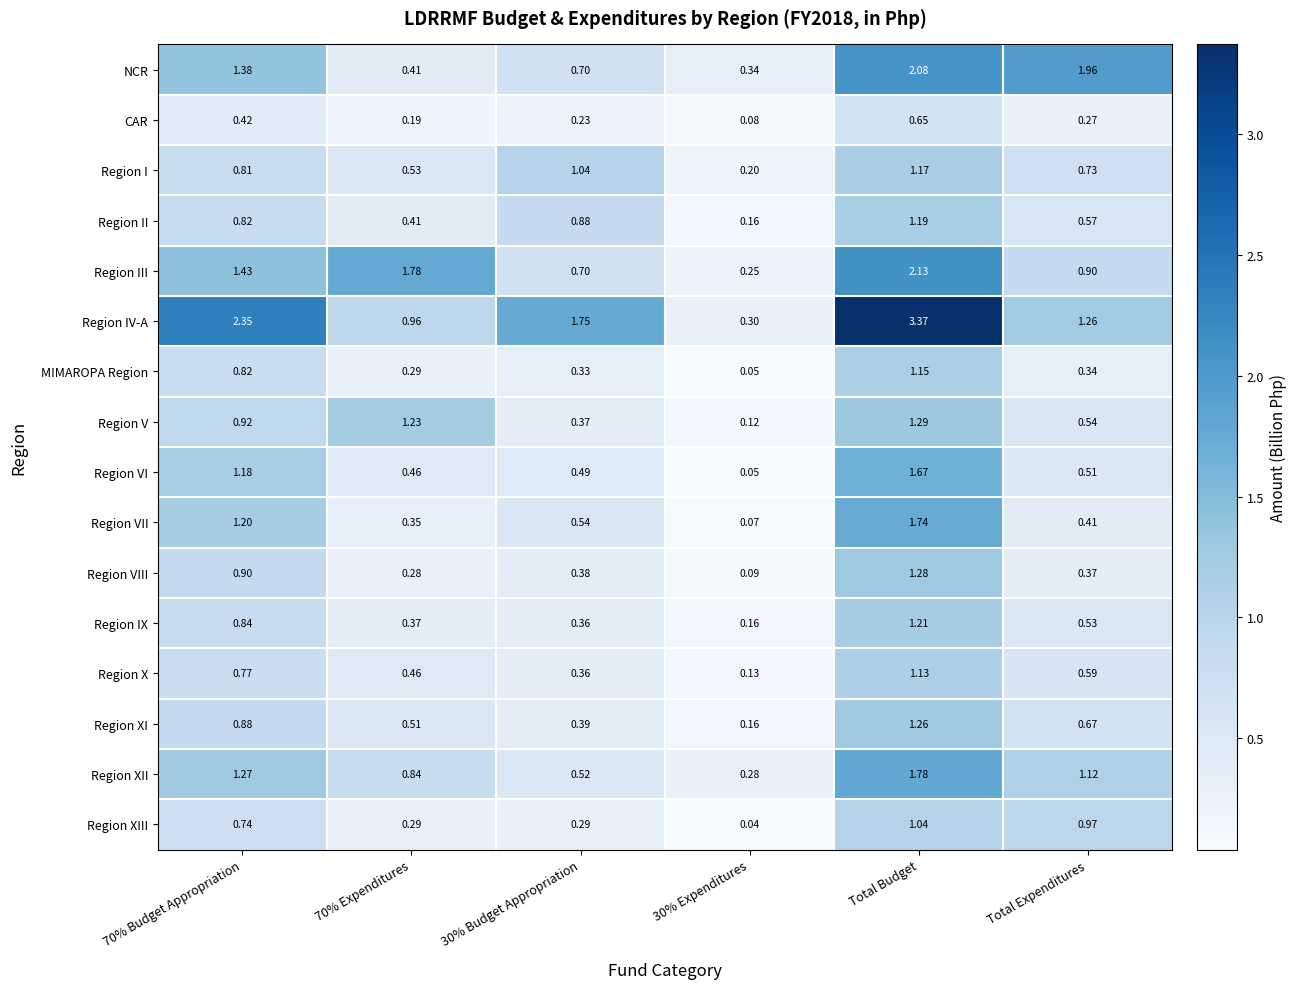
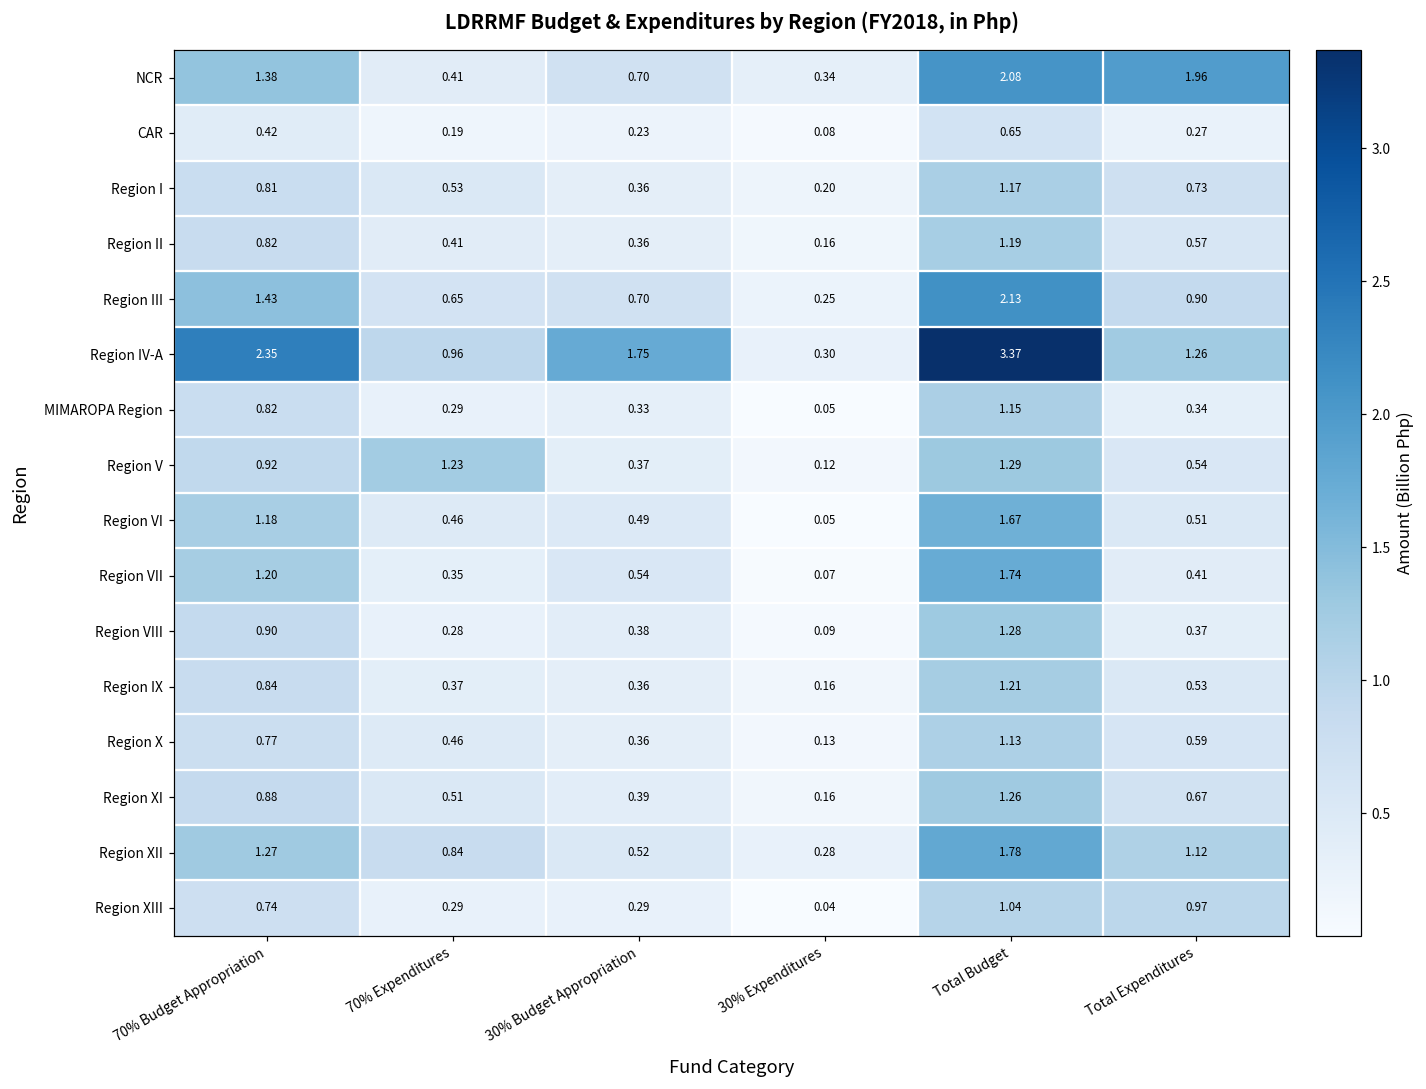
  {
    "NCR": {
      "70% Budget Appropriation": 1.38,
      "70% Expenditures": 0.41,
      "30% Budget Appropriation": 0.70,
      "30% Expenditures": 0.34,
      "Total Budget": 2.08,
      "Total Expenditures": 1.96
    },
    "CAR": {
      "70% Budget Appropriation": 0.42,
      "70% Expenditures": 0.19,
      "30% Budget Appropriation": 0.23,
      "30% Expenditures": 0.08,
      "Total Budget": 0.65,
      "Total Expenditures": 0.27
    },
    "Region I": {
      "70% Budget Appropriation": 0.81,
      "70% Expenditures": 0.53,
-     "30% Budget Appropriation": 1.04,
+     "30% Budget Appropriation": 0.36,
      "30% Expenditures": 0.20,
      "Total Budget": 1.17,
      "Total Expenditures": 0.73
    },
    "Region II": {
      "70% Budget Appropriation": 0.82,
      "70% Expenditures": 0.41,
-     "30% Budget Appropriation": 0.88,
+     "30% Budget Appropriation": 0.36,
      "30% Expenditures": 0.16,
      "Total Budget": 1.19,
      "Total Expenditures": 0.57
    },
    "Region III": {
      "70% Budget Appropriation": 1.43,
-     "70% Expenditures": 1.78,
+     "70% Expenditures": 0.65,
      "30% Budget Appropriation": 0.70,
      "30% Expenditures": 0.25,
      "Total Budget": 2.13,
      "Total Expenditures": 0.90
    },
    "Region IV-A": {
      "70% Budget Appropriation": 2.35,
      "70% Expenditures": 0.96,
      "30% Budget Appropriation": 1.75,
      "30% Expenditures": 0.30,
      "Total Budget": 3.37,
      "Total Expenditures": 1.26
    },
    "MIMAROPA Region": {
      "70% Budget Appropriation": 0.82,
      "70% Expenditures": 0.29,
      "30% Budget Appropriation": 0.33,
      "30% Expenditures": 0.05,
      "Total Budget": 1.15,
      "Total Expenditures": 0.34
    },
    "Region V": {
      "70% Budget Appropriation": 0.92,
      "70% Expenditures": 1.23,
      "30% Budget Appropriation": 0.37,
      "30% Expenditures": 0.12,
      "Total Budget": 1.29,
      "Total Expenditures": 0.54
    },
    "Region VI": {
      "70% Budget Appropriation": 1.18,
      "70% Expenditures": 0.46,
      "30% Budget Appropriation": 0.49,
      "30% Expenditures": 0.05,
      "Total Budget": 1.67,
      "Total Expenditures": 0.51
    },
    "Region VII": {
      "70% Budget Appropriation": 1.20,
      "70% Expenditures": 0.35,
      "30% Budget Appropriation": 0.54,
      "30% Expenditures": 0.07,
      "Total Budget": 1.74,
      "Total Expenditures": 0.41
    },
    "Region VIII": {
      "70% Budget Appropriation": 0.90,
      "70% Expenditures": 0.28,
      "30% Budget Appropriation": 0.38,
      "30% Expenditures": 0.09,
      "Total Budget": 1.28,
      "Total Expenditures": 0.37
    },
    "Region IX": {
      "70% Budget Appropriation": 0.84,
      "70% Expenditures": 0.37,
      "30% Budget Appropriation": 0.36,
      "30% Expenditures": 0.16,
      "Total Budget": 1.21,
      "Total Expenditures": 0.53
    },
    "Region X": {
      "70% Budget Appropriation": 0.77,
      "70% Expenditures": 0.46,
      "30% Budget Appropriation": 0.36,
      "30% Expenditures": 0.13,
      "Total Budget": 1.13,
      "Total Expenditures": 0.59
    },
    "Region XI": {
      "70% Budget Appropriation": 0.88,
      "70% Expenditures": 0.51,
      "30% Budget Appropriation": 0.39,
      "30% Expenditures": 0.16,
      "Total Budget": 1.26,
      "Total Expenditures": 0.67
    },
    "Region XII": {
      "70% Budget Appropriation": 1.27,
      "70% Expenditures": 0.84,
      "30% Budget Appropriation": 0.52,
      "30% Expenditures": 0.28,
      "Total Budget": 1.78,
      "Total Expenditures": 1.12
    },
    "Region XIII": {
      "70% Budget Appropriation": 0.74,
      "70% Expenditures": 0.29,
      "30% Budget Appropriation": 0.29,
      "30% Expenditures": 0.04,
      "Total Budget": 1.04,
      "Total Expenditures": 0.97
    }
  }
